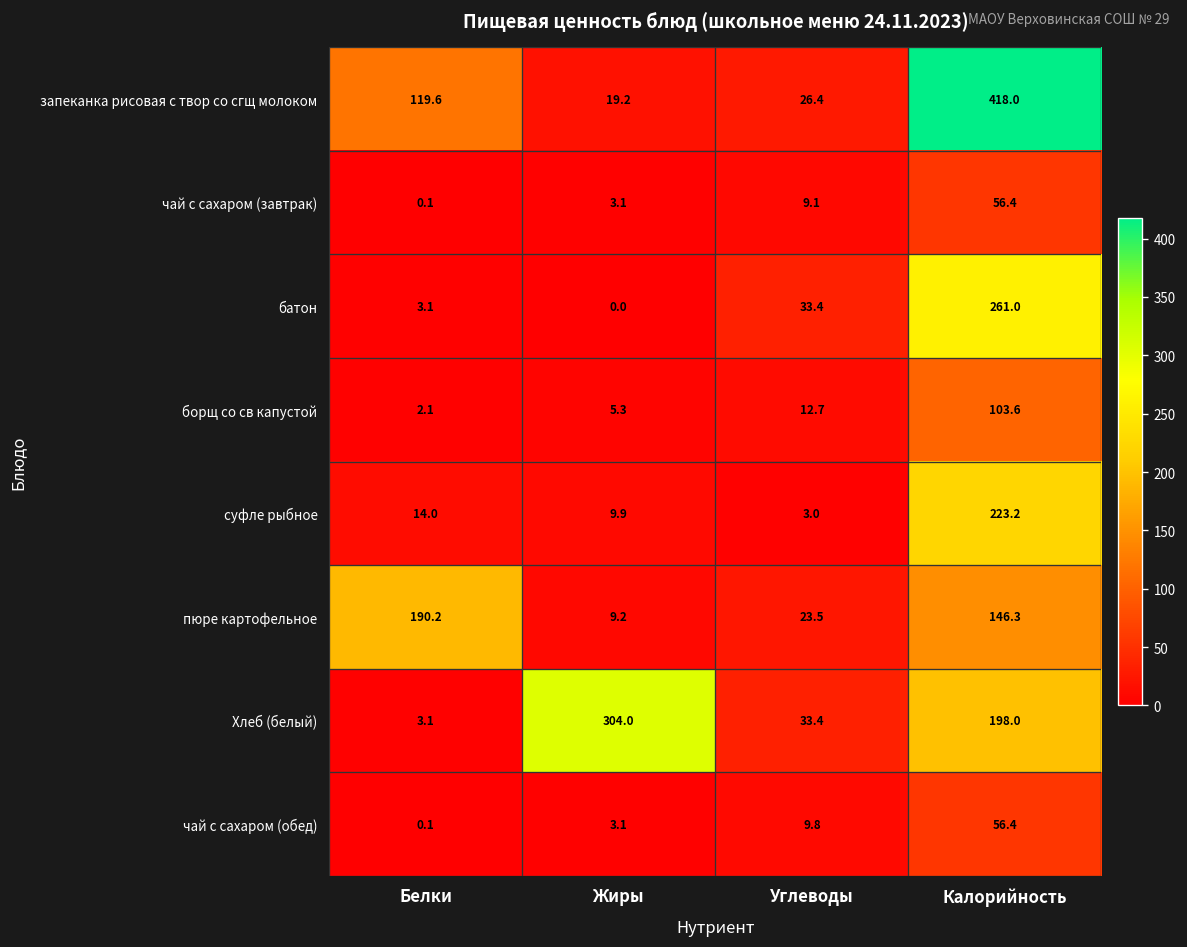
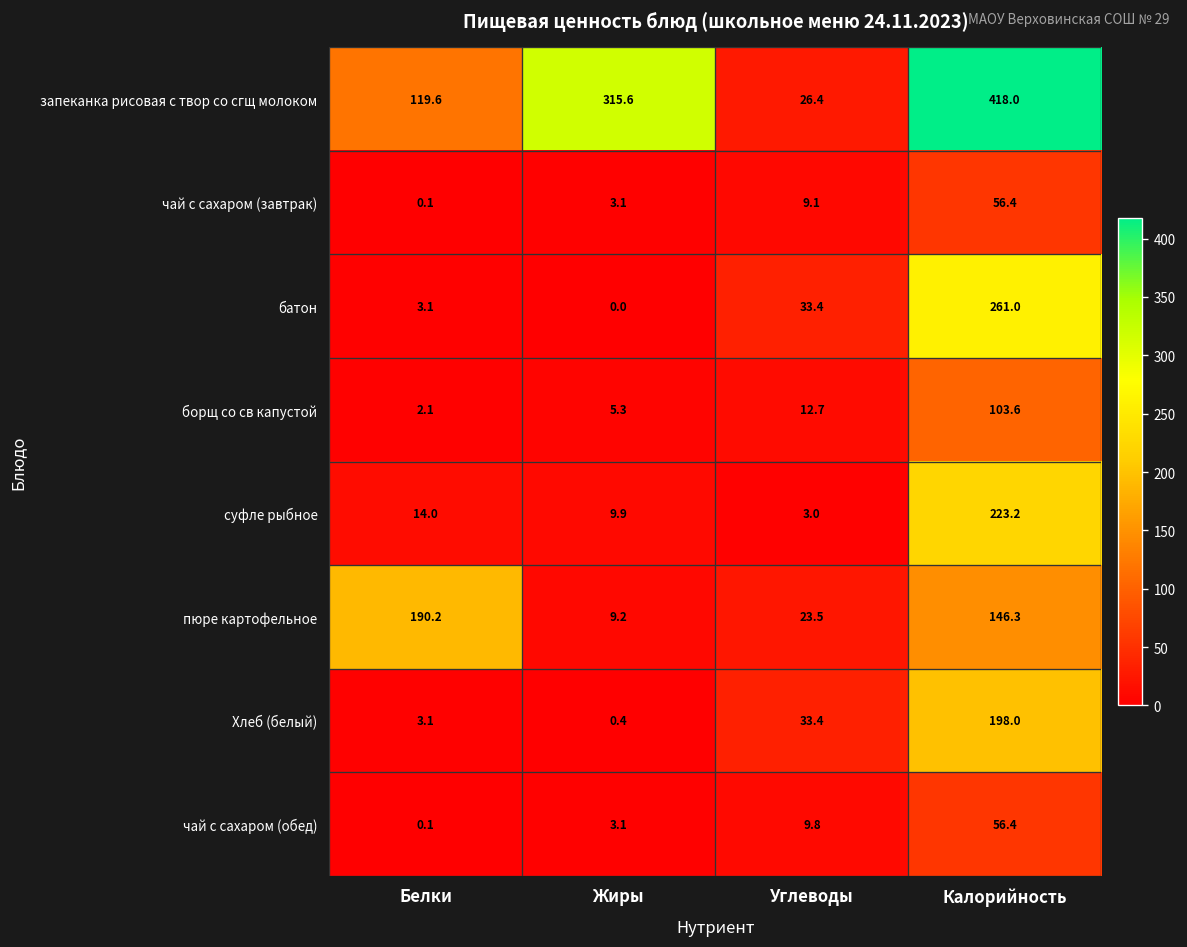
  {
    "запеканка рисовая с твор со сгщ молоком": {
      "Белки": 119.6,
-     "Жиры": 19.2,
+     "Жиры": 315.6,
      "Углеводы": 26.4,
      "Калорийность": 418.0
    },
    "чай с сахаром (завтрак)": {
      "Белки": 0.1,
      "Жиры": 3.1,
      "Углеводы": 9.1,
      "Калорийность": 56.4
    },
    "батон": {
      "Белки": 3.1,
      "Жиры": 0.0,
      "Углеводы": 33.4,
      "Калорийность": 261.0
    },
    "борщ со св капустой": {
      "Белки": 2.1,
      "Жиры": 5.3,
      "Углеводы": 12.7,
      "Калорийность": 103.6
    },
    "суфле рыбное": {
      "Белки": 14.0,
      "Жиры": 9.9,
      "Углеводы": 3.0,
      "Калорийность": 223.2
    },
    "пюре картофельное": {
      "Белки": 190.2,
      "Жиры": 9.2,
      "Углеводы": 23.5,
      "Калорийность": 146.3
    },
    "Хлеб (белый)": {
      "Белки": 3.1,
-     "Жиры": 304.0,
+     "Жиры": 0.4,
      "Углеводы": 33.4,
      "Калорийность": 198.0
    },
    "чай с сахаром (обед)": {
      "Белки": 0.1,
      "Жиры": 3.1,
      "Углеводы": 9.8,
      "Калорийность": 56.4
    }
  }
